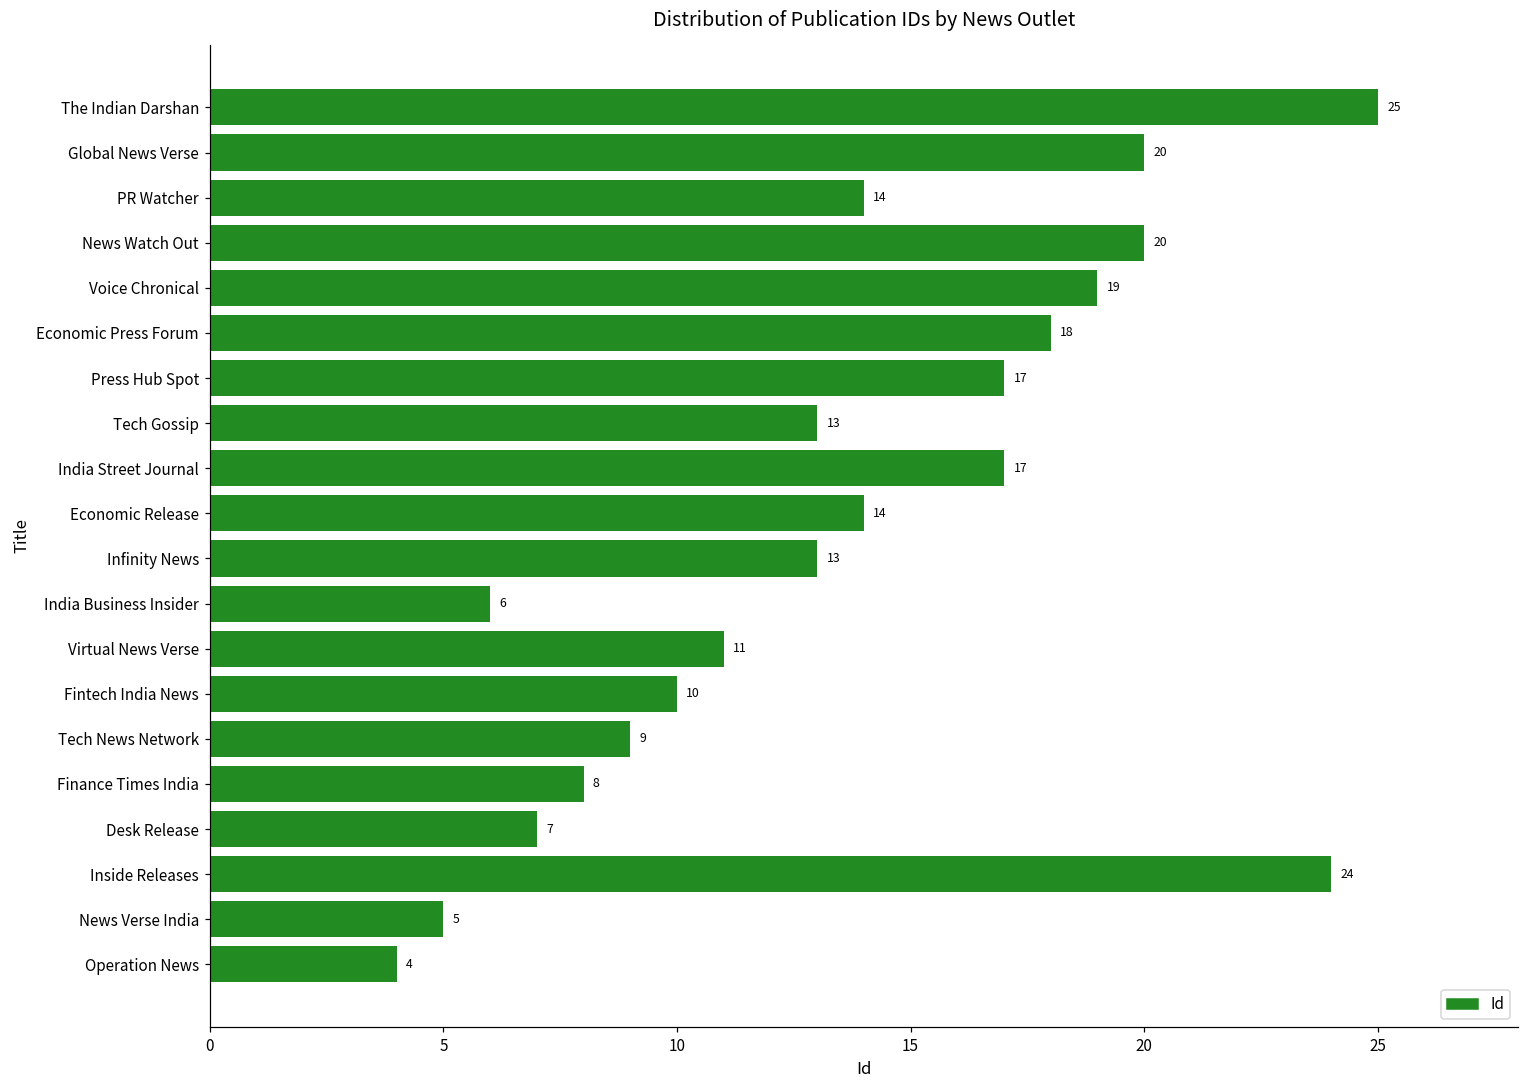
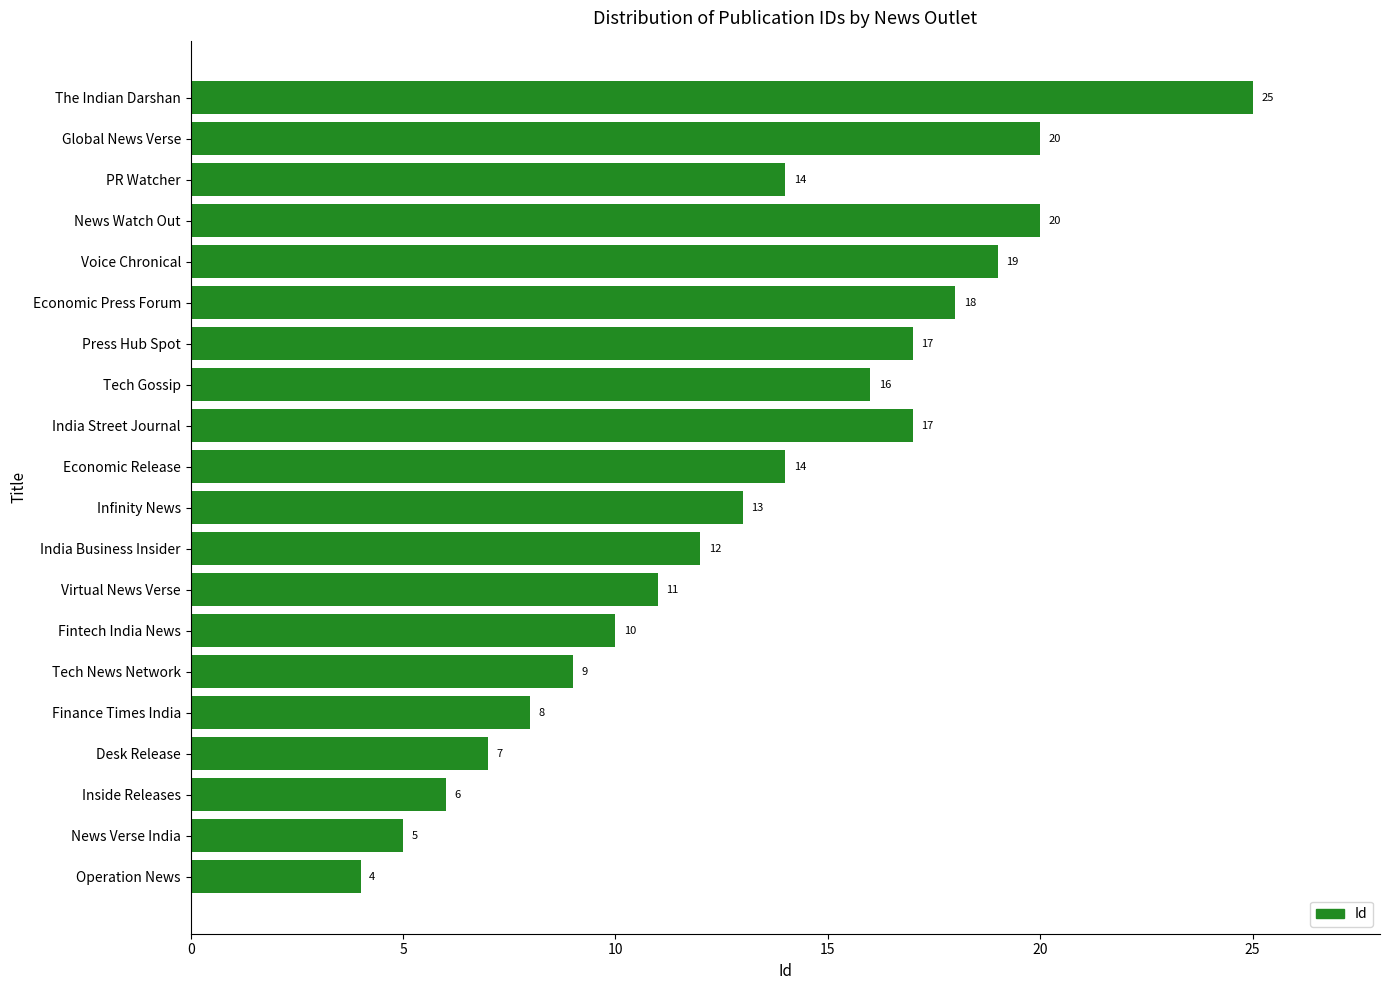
  {
    "The Indian Darshan": 25,
    "Global News Verse": 20,
    "PR Watcher": 14,
    "News Watch Out": 20,
    "Voice Chronical": 19,
    "Economic Press Forum": 18,
    "Press Hub Spot": 17,
-   "Tech Gossip": 13,
+   "Tech Gossip": 16,
    "India Street Journal": 17,
    "Economic Release": 14,
    "Infinity News": 13,
-   "India Business Insider": 6,
+   "India Business Insider": 12,
    "Virtual News Verse": 11,
    "Fintech India News": 10,
    "Tech News Network": 9,
    "Finance Times India": 8,
    "Desk Release": 7,
-   "Inside Releases": 24,
+   "Inside Releases": 6,
    "News Verse India": 5,
    "Operation News": 4
  }
